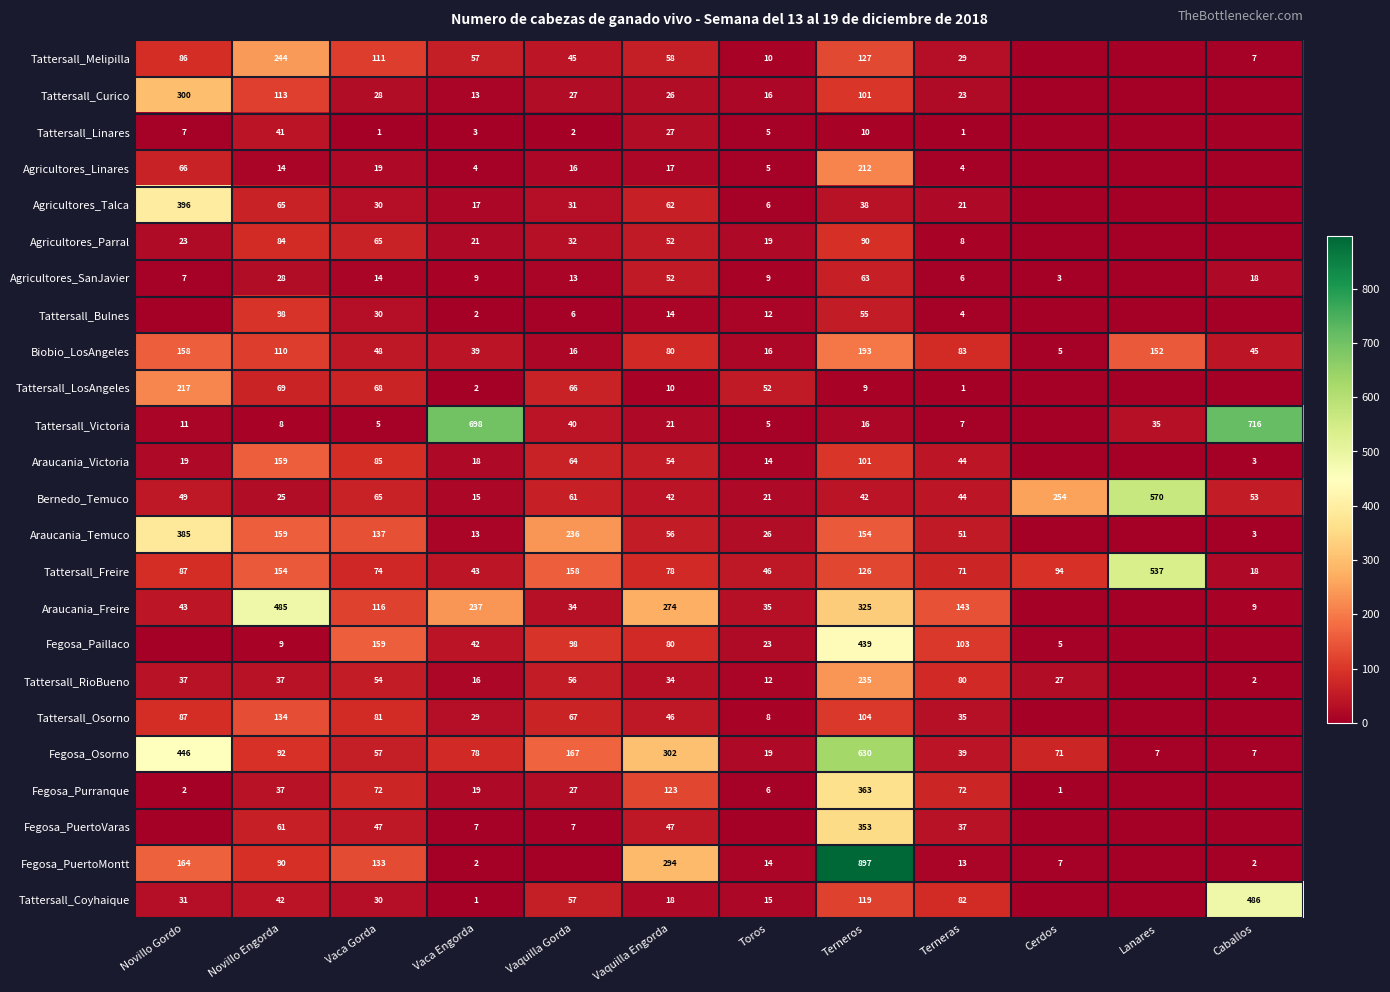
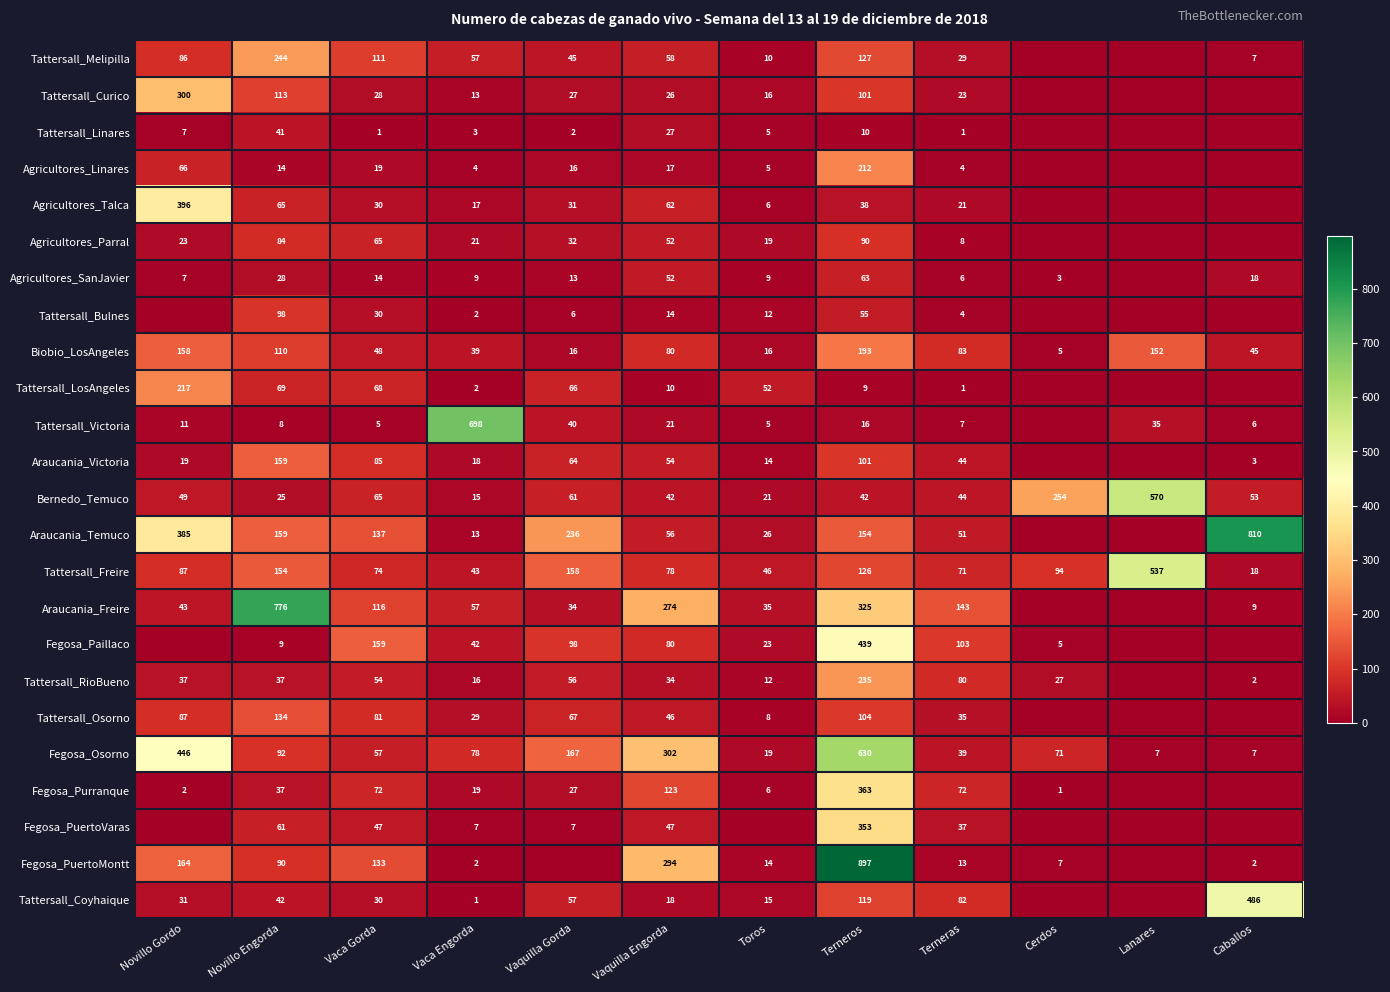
  {
    "Tattersall_Victoria": {
      "Novillo Gordo": 11,
      "Novillo Engorda": 8,
      "Vaca Gorda": 5,
      "Vaca Engorda": 698,
      "Vaquilla Gorda": 40,
      "Vaquilla Engorda": 21,
      "Toros": 5,
      "Terneros": 16,
      "Terneras": 7,
      "Lanares": 35,
-     "Caballos": 716
+     "Caballos": 6
    },
    "Araucania_Temuco": {
      "Novillo Gordo": 385,
      "Novillo Engorda": 159,
      "Vaca Gorda": 137,
      "Vaca Engorda": 13,
      "Vaquilla Gorda": 236,
      "Vaquilla Engorda": 56,
      "Toros": 26,
      "Terneros": 154,
      "Terneras": 51,
-     "Caballos": 3
+     "Caballos": 810
    },
    "Araucania_Freire": {
      "Novillo Gordo": 43,
-     "Novillo Engorda": 485,
+     "Novillo Engorda": 776,
      "Vaca Gorda": 116,
-     "Vaca Engorda": 237,
+     "Vaca Engorda": 57,
      "Vaquilla Gorda": 34,
      "Vaquilla Engorda": 274,
      "Toros": 35,
      "Terneros": 325,
      "Terneras": 143,
      "Caballos": 9
    }
  }
